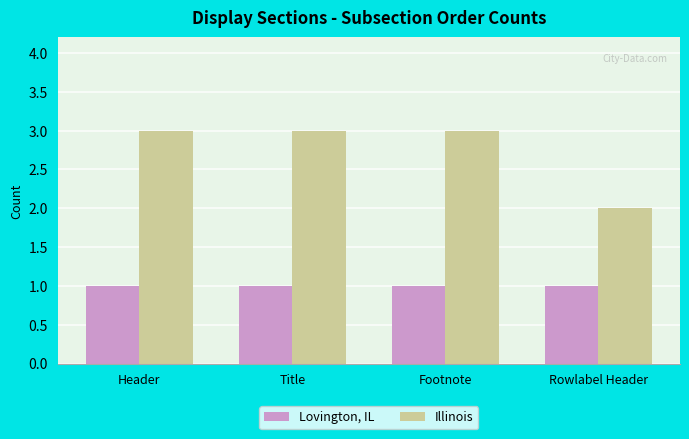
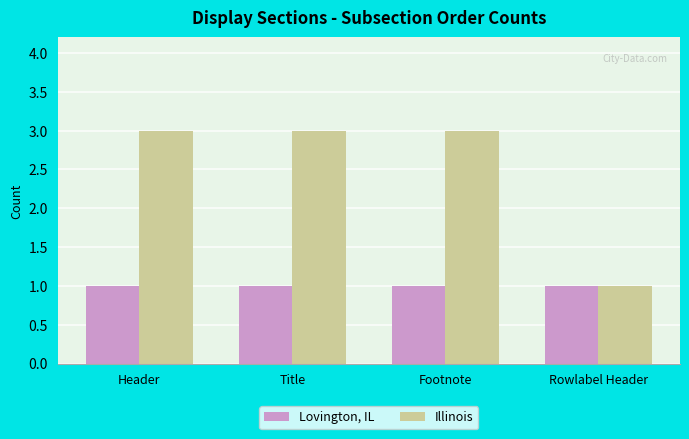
  {
    "Lovington, IL": {
      "Header": 1,
      "Title": 1,
      "Footnote": 1,
      "Rowlabel Header": 1
    },
    "Illinois": {
      "Header": 3,
      "Title": 3,
      "Footnote": 3,
-     "Rowlabel Header": 2
+     "Rowlabel Header": 1
    }
  }
